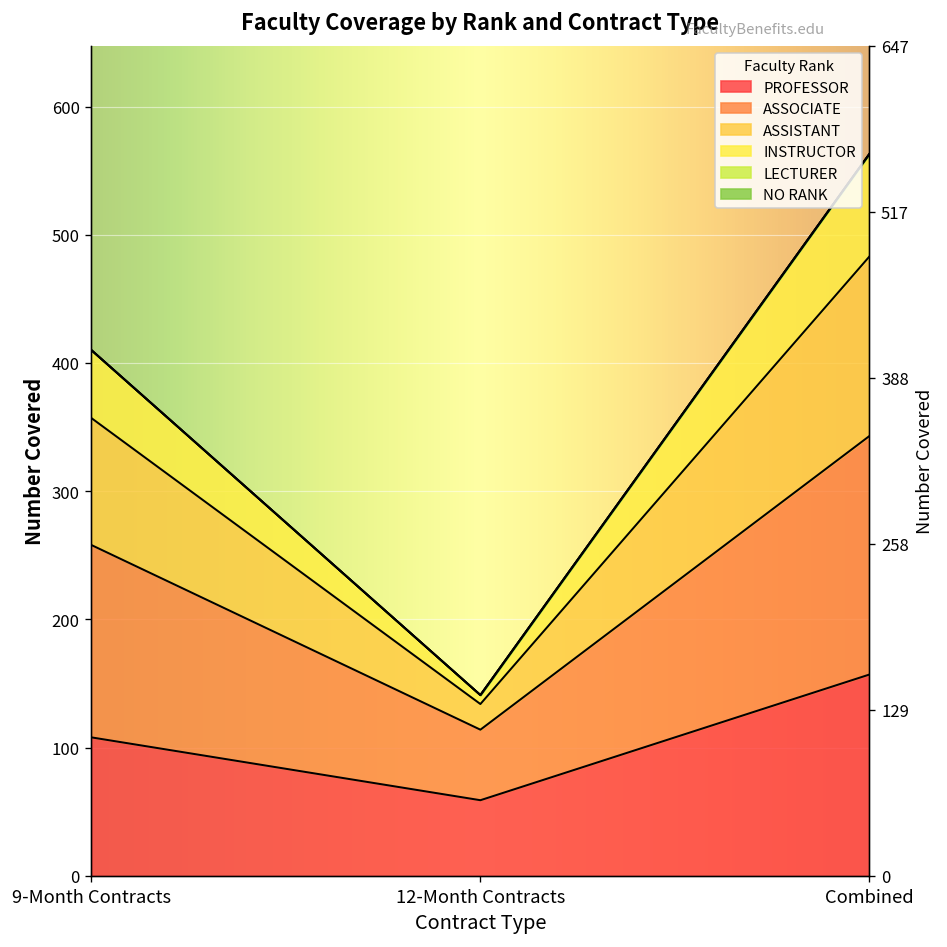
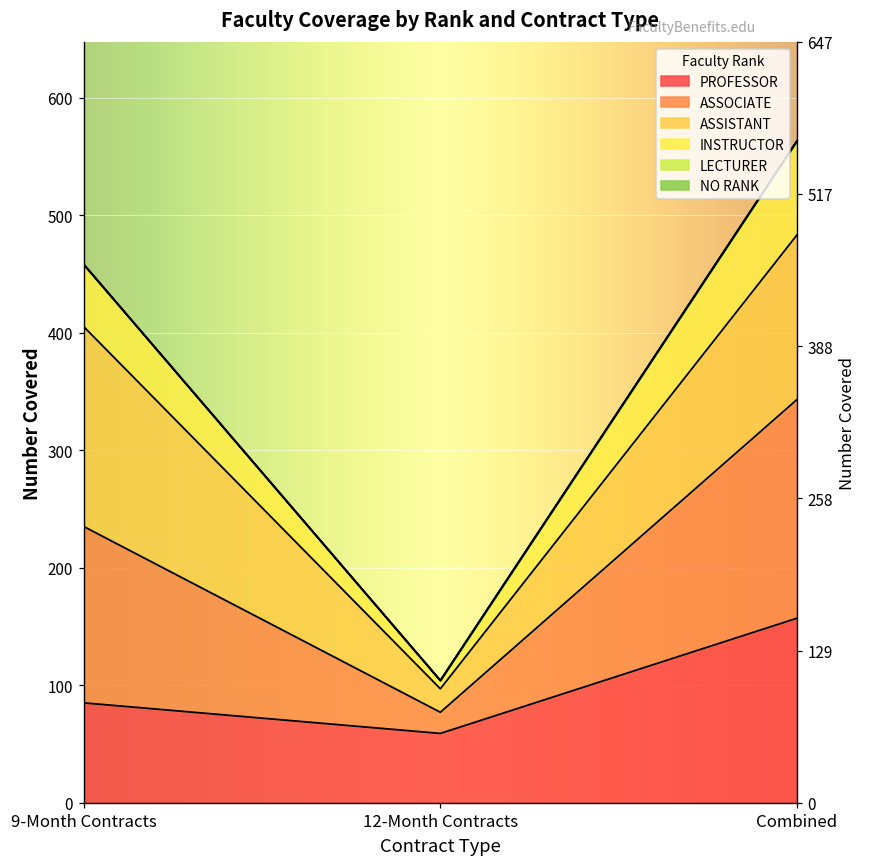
  {
    "PROFESSOR": {
-     "9-Month Contracts": 108,
+     "9-Month Contracts": 85,
      "12-Month Contracts": 59,
      "Combined": 157
    },
    "ASSOCIATE": {
      "9-Month Contracts": 150,
-     "12-Month Contracts": 55,
+     "12-Month Contracts": 18,
      "Combined": 186
    },
    "ASSISTANT": {
-     "9-Month Contracts": 99,
+     "9-Month Contracts": 170,
      "12-Month Contracts": 20,
      "Combined": 140
    }
  }
